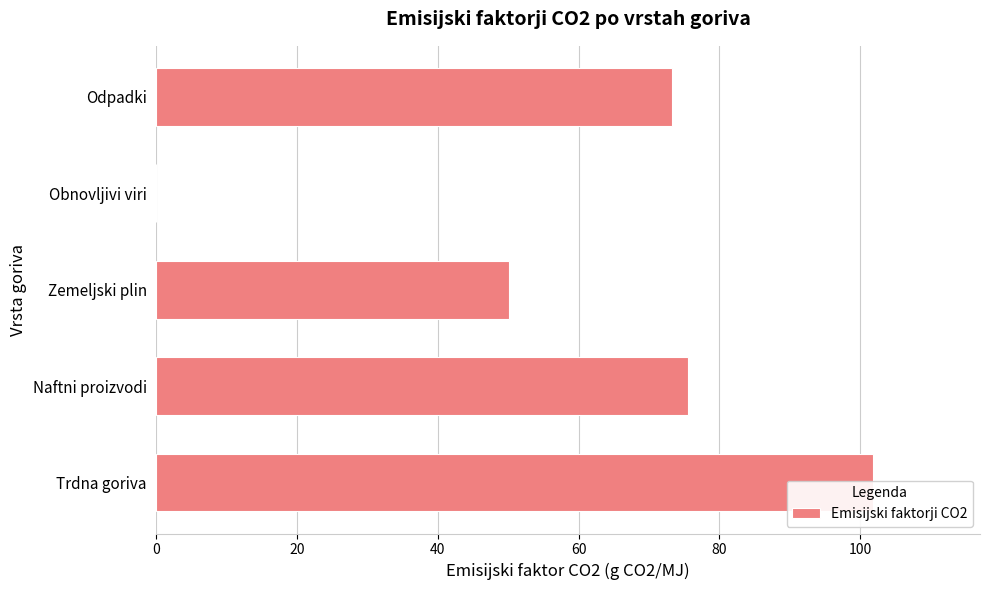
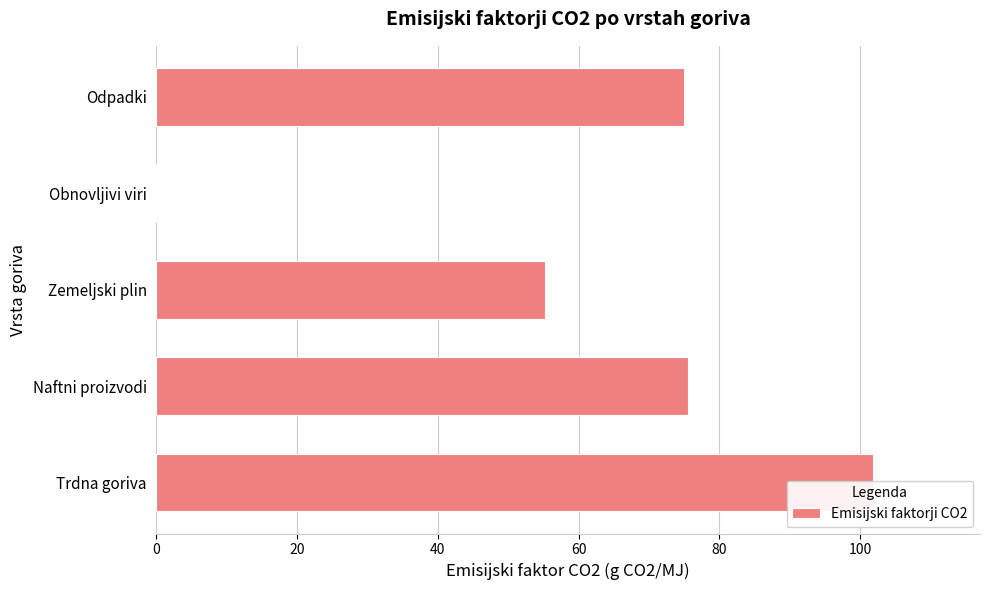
  {
-   "Odpadki": 73,
+   "Odpadki": 75,
    "Obnovljivi viri": 0,
-   "Zemeljski plin": 50,
+   "Zemeljski plin": 55,
    "Naftni proizvodi": 76
  }
